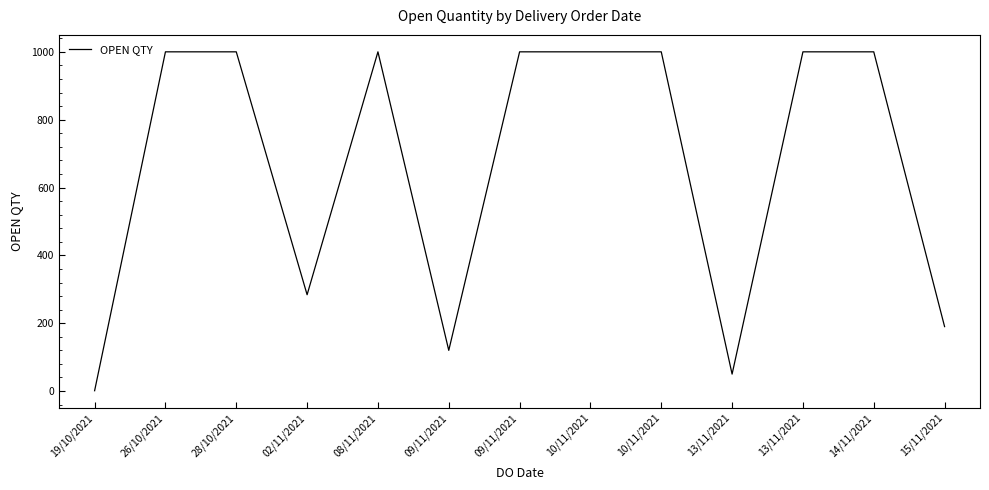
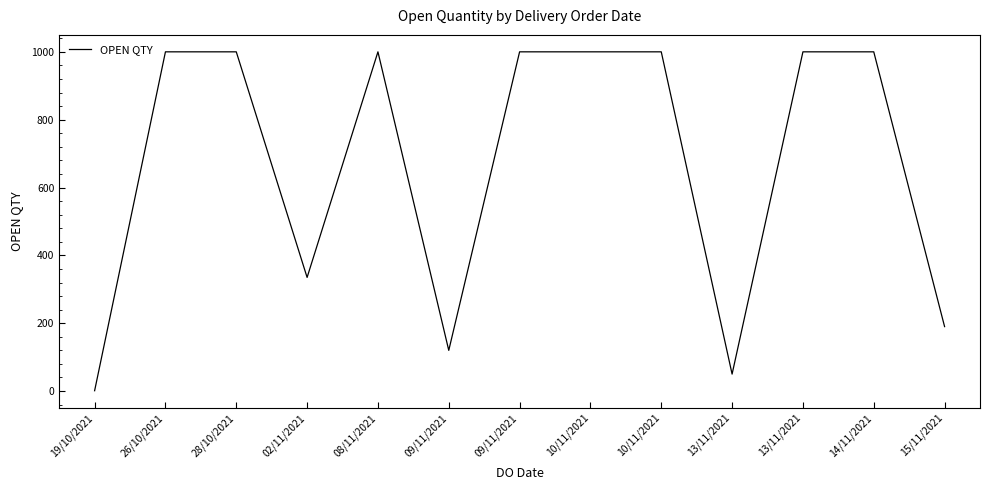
  {
    "19/10/2021": 0,
    "26/10/2021": 1000,
    "28/10/2021": 1000,
-   "02/11/2021": 280,
+   "02/11/2021": 340,
    "08/11/2021": 1000,
    "14/11/2021": 1000,
    "15/11/2021": 190
  }
